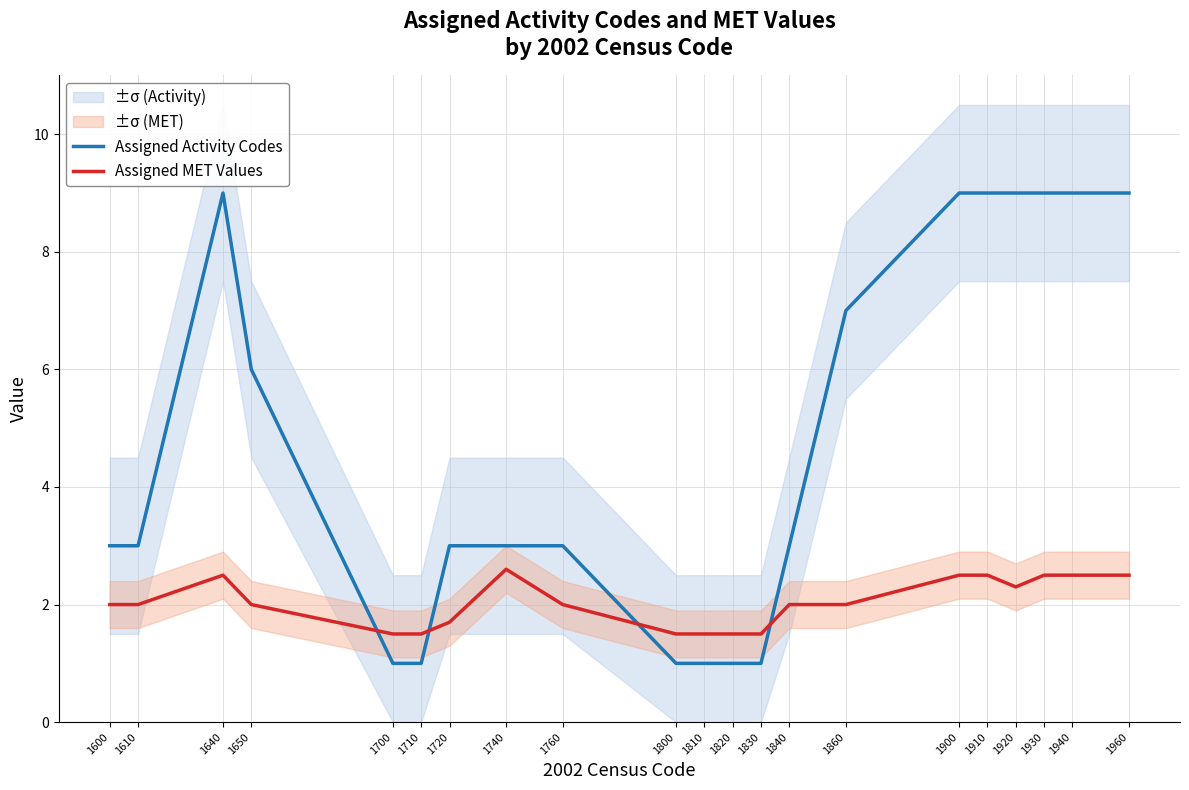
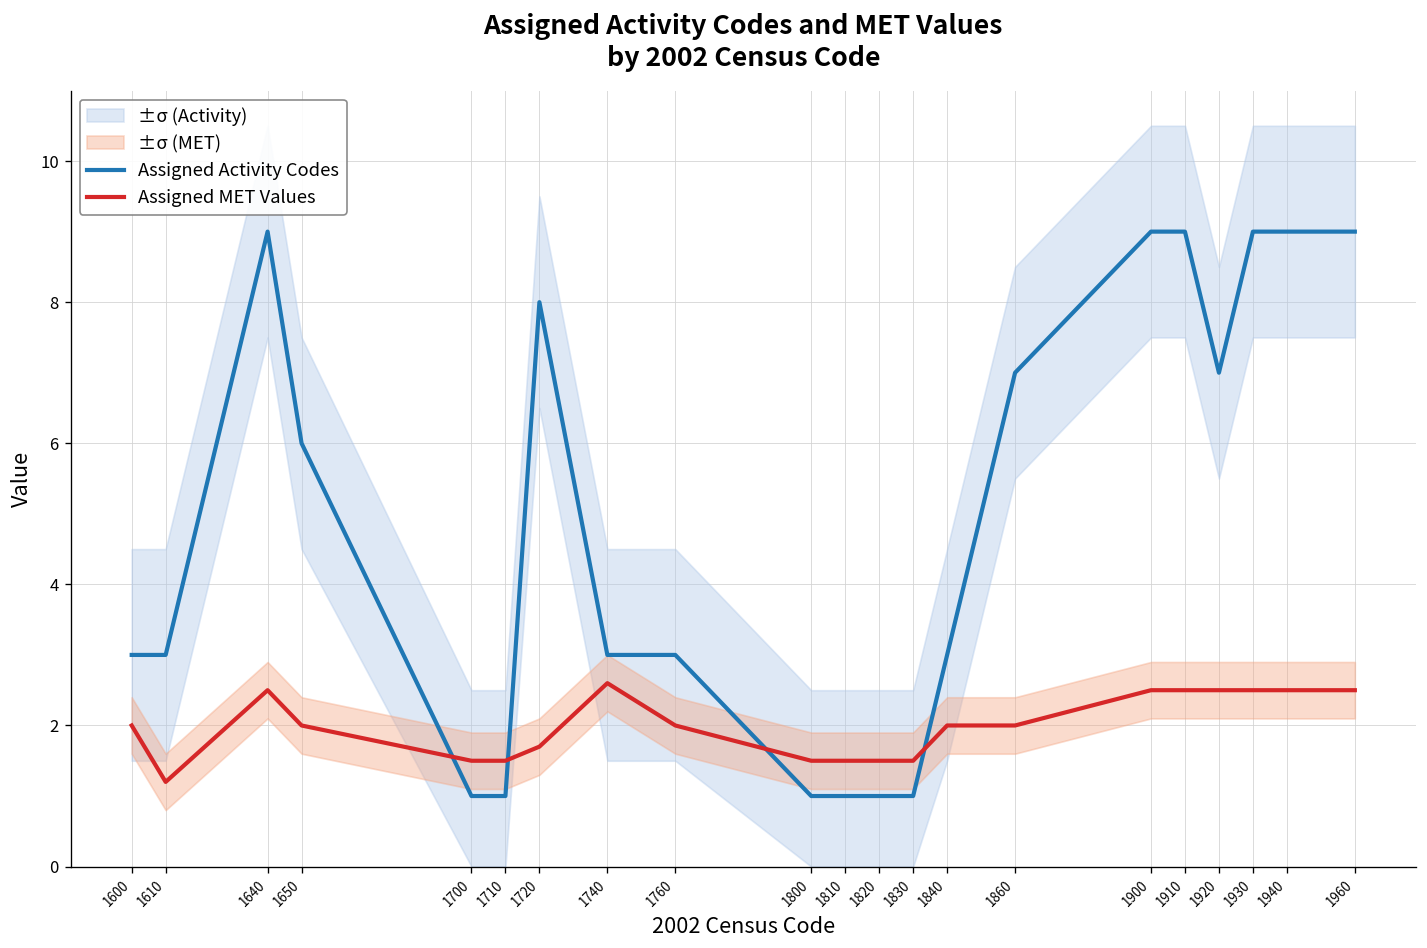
  {
    "Assigned Activity Codes": {
      "1600": 3,
      "1610": 3,
      "1640": 9,
      "1650": 6,
      "1700": 1,
      "1710": 1,
-     "1720": 3,
+     "1720": 8,
      "1760": 3,
      "1800": 1,
      "1810": 1,
      "1820": 1,
      "1830": 1,
      "1840": 3,
      "1860": 7,
      "1900": 9,
      "1910": 9,
-     "1920": 9,
+     "1920": 7,
      "1930": 9,
      "1940": 9,
      "1960": 9
    },
    "±σ (Activity)": {
      "1700": 2.5,
      "1710": 2.5,
      "1800": 2.5,
      "1810": 2.5,
      "1820": 2.5,
      "1830": 2.5
    },
    "Assigned MET Values": {
      "1600": 2.0,
-     "1610": 2.0,
+     "1610": 1.2,
      "1640": 2.5,
      "1650": 2.0,
      "1700": 1.5,
      "1710": 1.5,
      "1720": 1.7,
      "1740": 2.6,
      "1760": 2.0,
      "1800": 1.5,
      "1810": 1.5,
      "1820": 1.5,
      "1830": 1.5,
      "1840": 2.0,
      "1860": 2.0,
      "1900": 2.5,
      "1910": 2.5,
-     "1920": 2.3,
+     "1920": 2.5,
      "1930": 2.5,
      "1940": 2.5,
      "1960": 2.5
    }
  }
